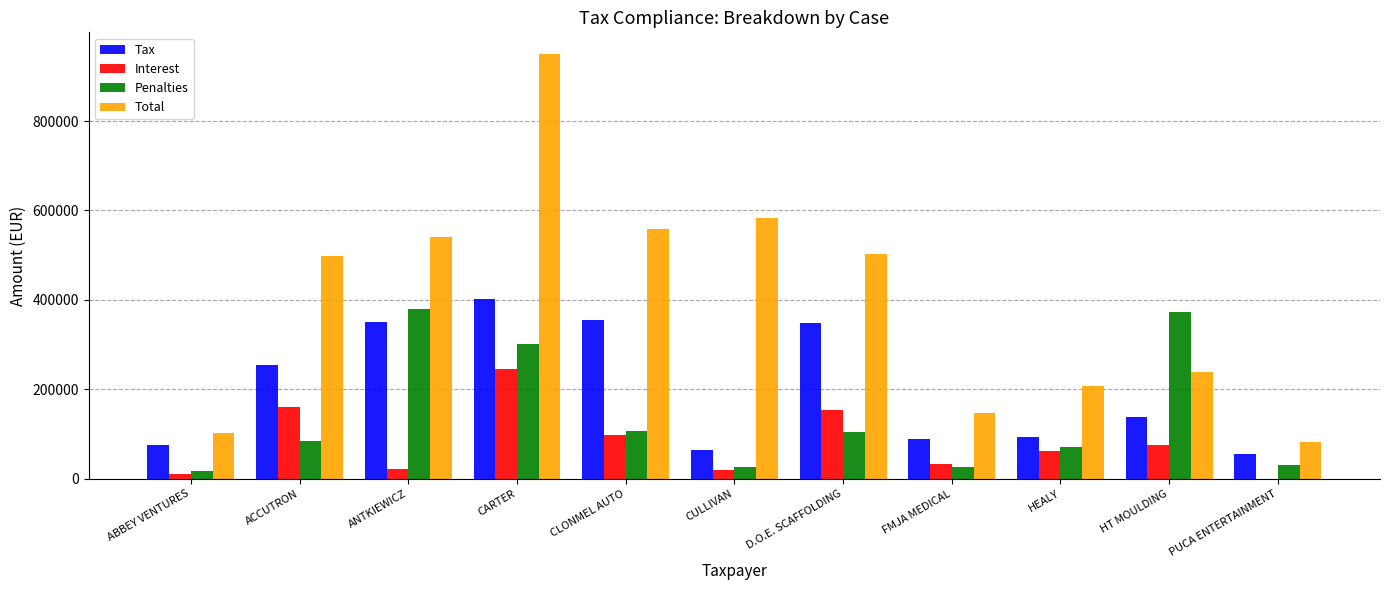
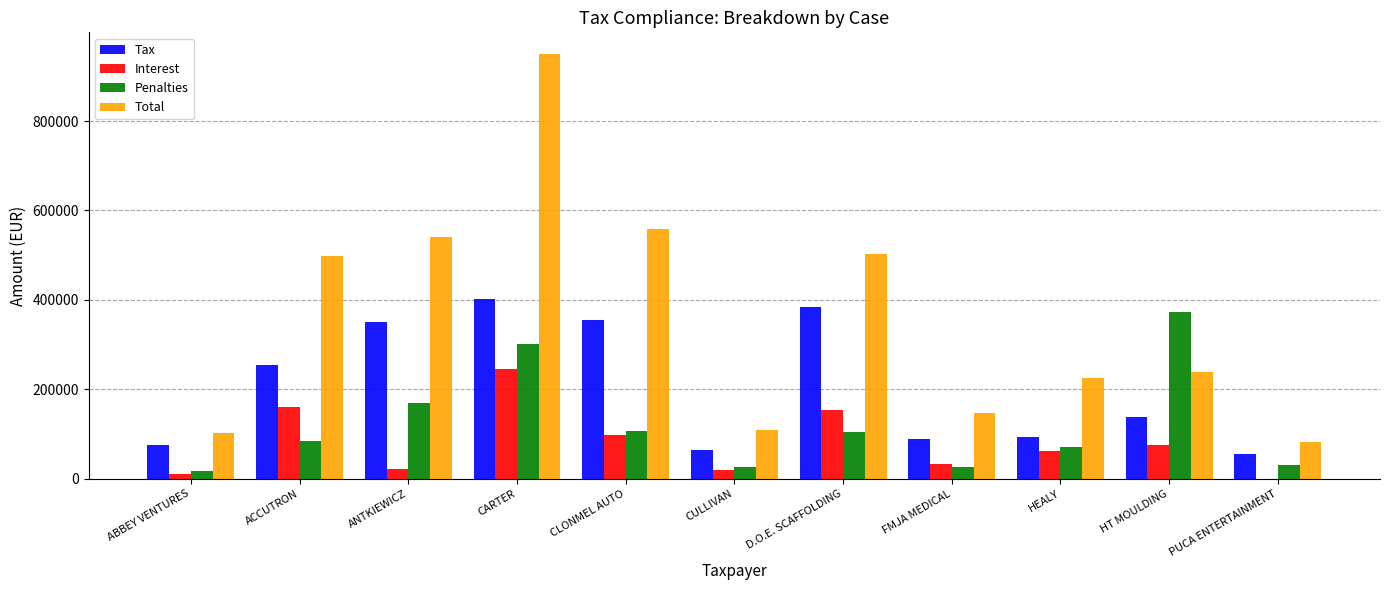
  {
    "Tax": {
      "ABBEY VENTURES": 80000,
      "ACCUTRON": 250000,
      "ANTKIEWICZ": 350000,
      "CARTER": 400000,
      "CLONMEL AUTO": 350000,
      "CULLIVAN": 60000,
-     "D.O.E. SCAFFOLDING": 350000,
+     "D.O.E. SCAFFOLDING": 380000,
      "FMJA MEDICAL": 90000,
      "HEALY": 90000,
      "HT MOULDING": 140000,
      "PUCA ENTERTAINMENT": 60000
    },
    "Interest": {
      "ABBEY VENTURES": 10000,
      "ACCUTRON": 160000,
      "ANTKIEWICZ": 20000,
      "CARTER": 250000,
      "CLONMEL AUTO": 100000,
      "CULLIVAN": 20000,
      "D.O.E. SCAFFOLDING": 150000,
      "FMJA MEDICAL": 30000,
      "HEALY": 60000,
      "HT MOULDING": 80000,
      "PUCA ENTERTAINMENT": 0
    },
    "Penalties": {
      "ABBEY VENTURES": 20000,
      "ACCUTRON": 80000,
-     "ANTKIEWICZ": 380000,
+     "ANTKIEWICZ": 170000,
      "CARTER": 300000,
      "CLONMEL AUTO": 110000,
      "CULLIVAN": 30000,
      "D.O.E. SCAFFOLDING": 100000,
      "FMJA MEDICAL": 30000,
      "HEALY": 70000,
      "HT MOULDING": 370000,
      "PUCA ENTERTAINMENT": 30000
    },
    "Total": {
      "ABBEY VENTURES": 100000,
      "ACCUTRON": 500000,
      "ANTKIEWICZ": 540000,
      "CARTER": 950000,
      "CLONMEL AUTO": 560000,
-     "CULLIVAN": 580000,
+     "CULLIVAN": 110000,
      "D.O.E. SCAFFOLDING": 500000,
      "FMJA MEDICAL": 150000,
-     "HEALY": 210000,
+     "HEALY": 230000,
      "HT MOULDING": 240000,
      "PUCA ENTERTAINMENT": 80000
    }
  }
